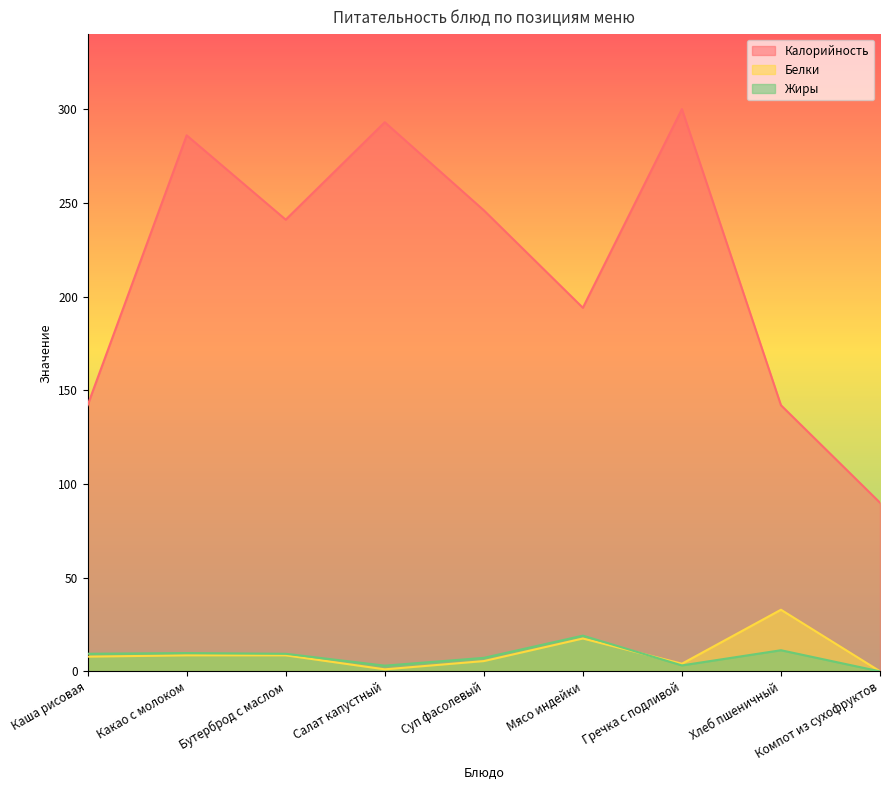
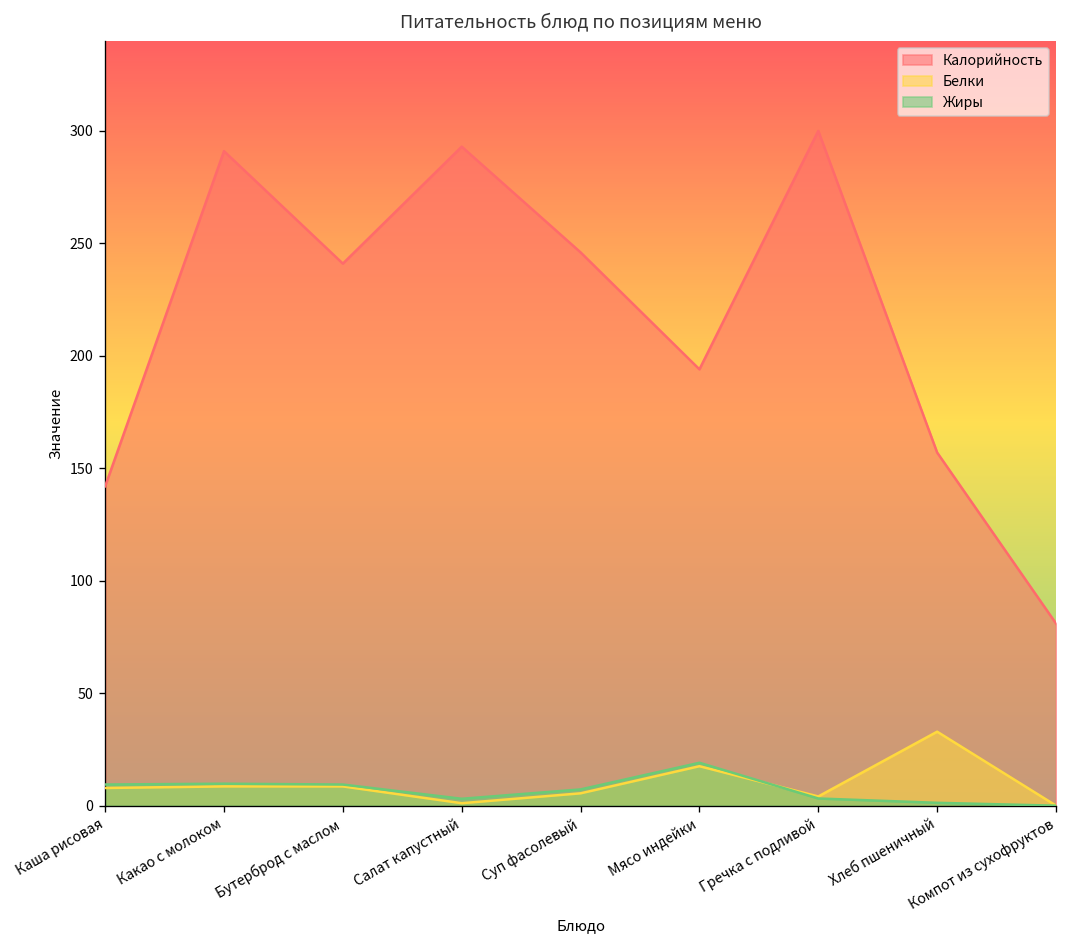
  {
    "Калорийность": {
      "Каша рисовая": 142,
-     "Какао с молоком": 286,
+     "Какао с молоком": 291,
      "Бутерброд с маслом": 241,
      "Салат капустный": 293,
      "Суп фасолевый": 246,
      "Мясо индейки": 194,
      "Гречка с подливой": 300,
-     "Хлеб пшеничный": 142,
-     "Компот из сухофруктов": 90
+     "Хлеб пшеничный": 157,
+     "Компот из сухофруктов": 81
    },
    "Белки": {
      "Каша рисовая": 8,
      "Салат капустный": 1,
      "Суп фасолевый": 6,
      "Мясо индейки": 18,
      "Хлеб пшеничный": 33
    },
    "Жиры": {
      "Каша рисовая": 9,
      "Салат капустный": 3,
      "Суп фасолевый": 7,
      "Мясо индейки": 19,
-     "Хлеб пшеничный": 11
+     "Хлеб пшеничный": 1
    }
  }
